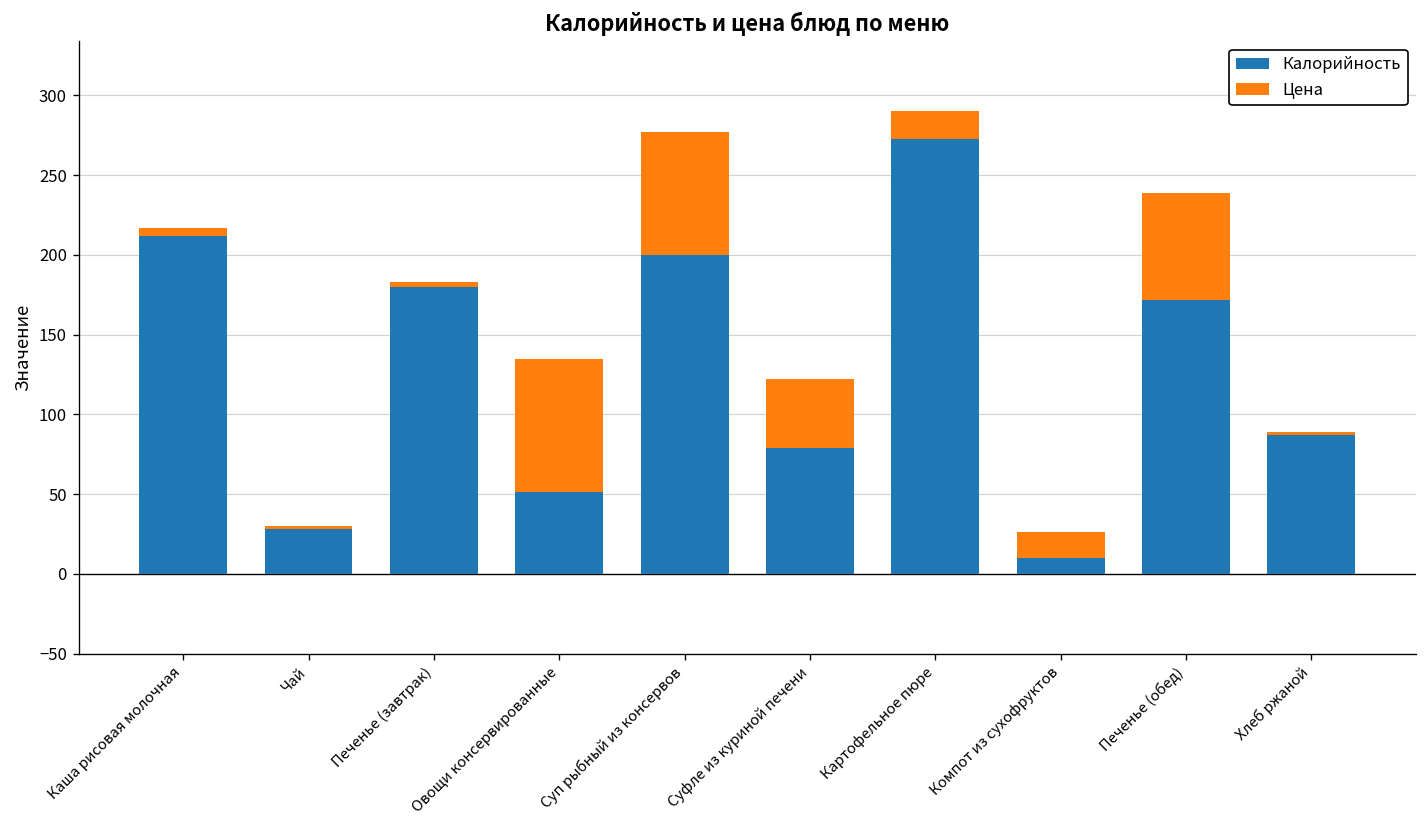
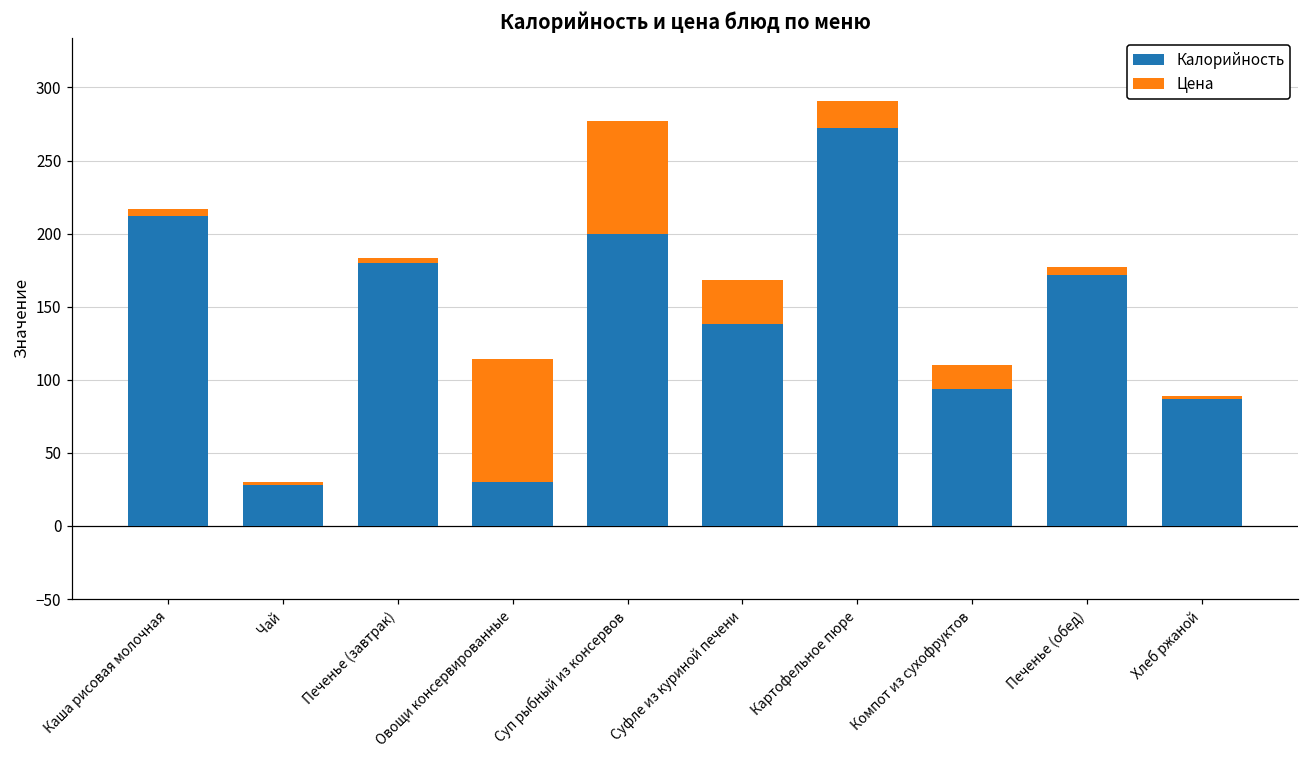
  {
    "Калорийность": {
      "Каша рисовая молочная": 212,
      "Чай": 28,
      "Печенье (завтрак)": 180,
-     "Овощи консервированные": 51,
+     "Овощи консервированные": 30,
      "Суп рыбный из консервов": 200,
-     "Суфле из куриной печени": 79,
+     "Суфле из куриной печени": 138,
      "Картофельное пюре": 272,
-     "Компот из сухофруктов": 10,
+     "Компот из сухофруктов": 94,
      "Печенье (обед)": 172,
      "Хлеб ржаной": 87
    },
    "Цена": {
      "Каша рисовая молочная": 5,
      "Чай": 2,
      "Печенье (завтрак)": 3,
      "Овощи консервированные": 84,
      "Суп рыбный из консервов": 77,
-     "Суфле из куриной печени": 43,
+     "Суфле из куриной печени": 30,
      "Картофельное пюре": 18,
      "Компот из сухофруктов": 16,
-     "Печенье (обед)": 67,
+     "Печенье (обед)": 5,
      "Хлеб ржаной": 2
    }
  }
